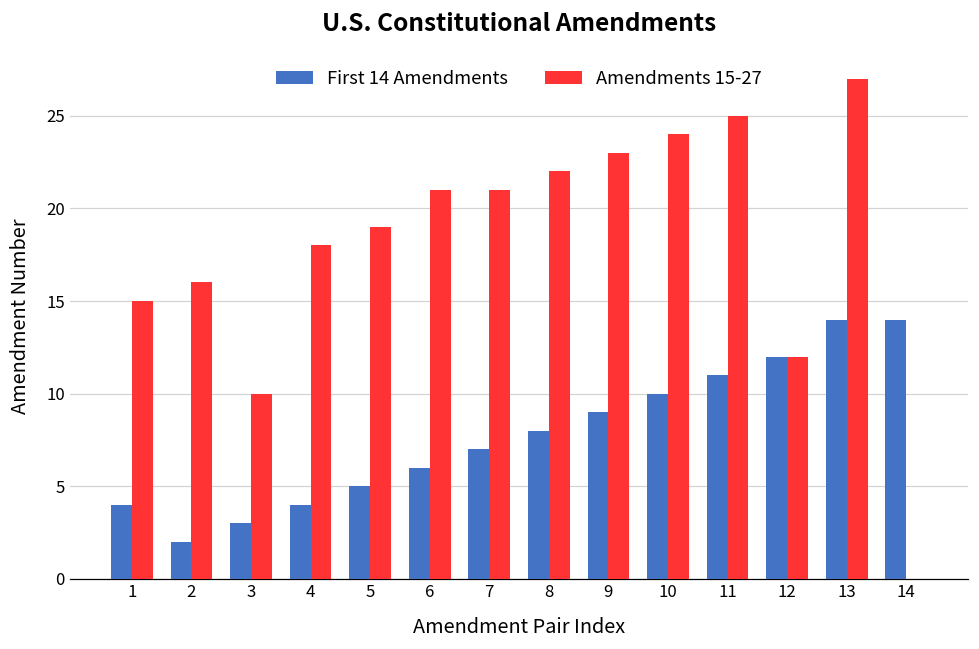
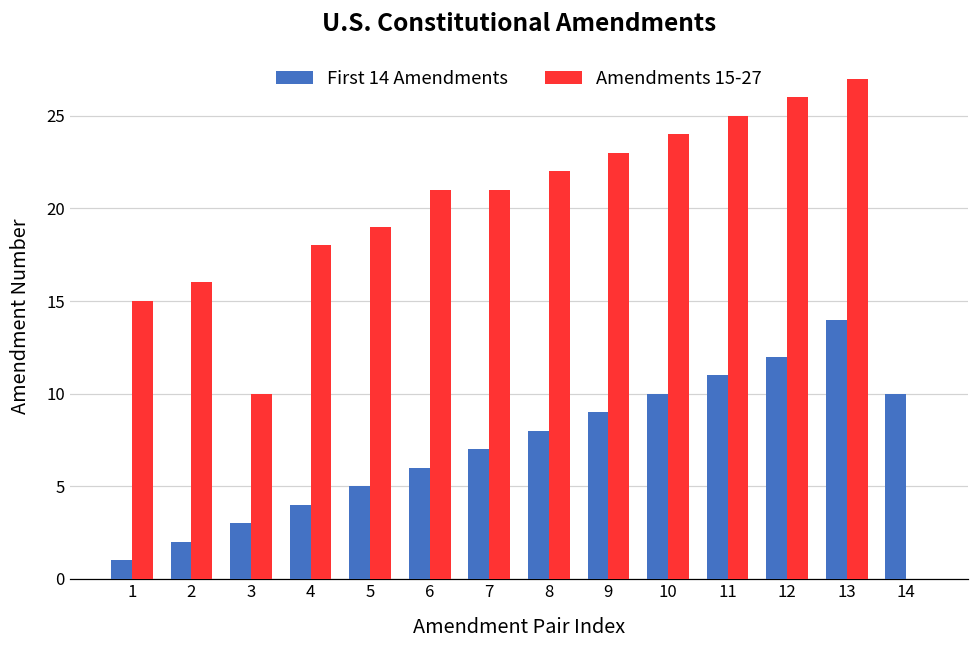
  {
    "First 14 Amendments": {
-     "1": 4,
+     "1": 1,
      "2": 2,
      "3": 3,
      "4": 4,
      "5": 5,
      "6": 6,
      "7": 7,
      "8": 8,
      "9": 9,
      "10": 10,
      "11": 11,
      "12": 12,
      "13": 14,
-     "14": 14
+     "14": 10
    },
    "Amendments 15-27": {
      "1": 15,
      "2": 16,
      "3": 10,
      "4": 18,
      "5": 19,
      "6": 21,
      "7": 21,
      "8": 22,
      "9": 23,
      "10": 24,
      "11": 25,
-     "12": 12,
+     "12": 26,
      "13": 27,
      "14": 0
    }
  }
